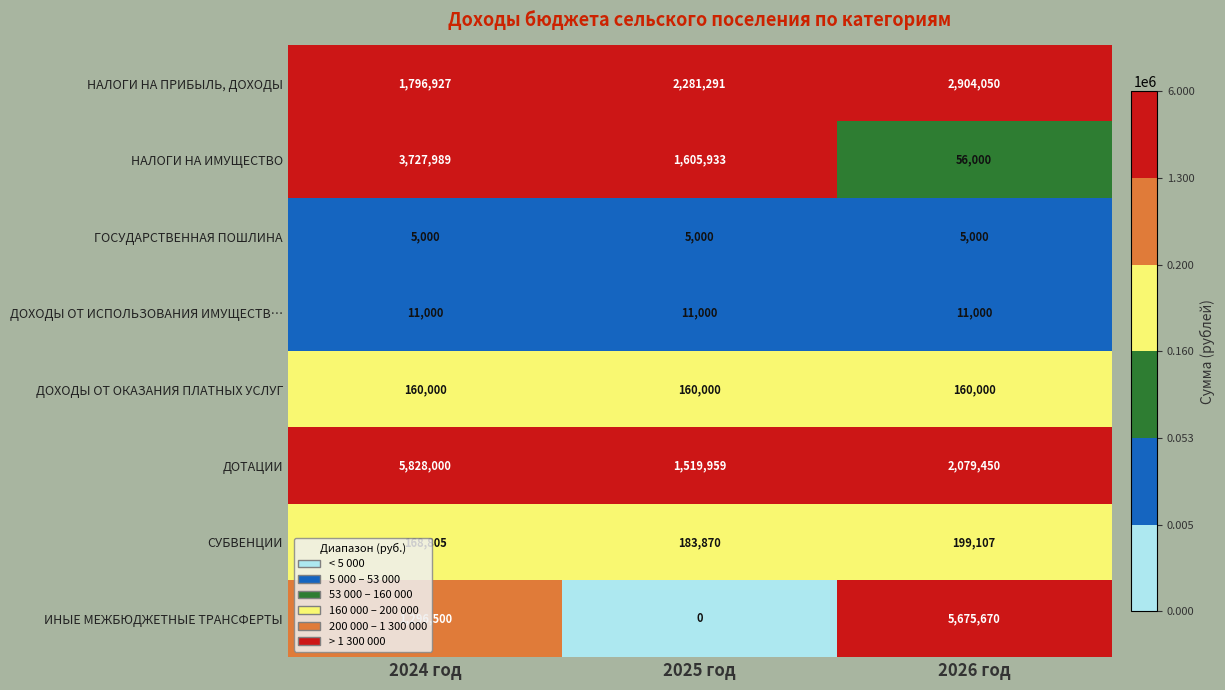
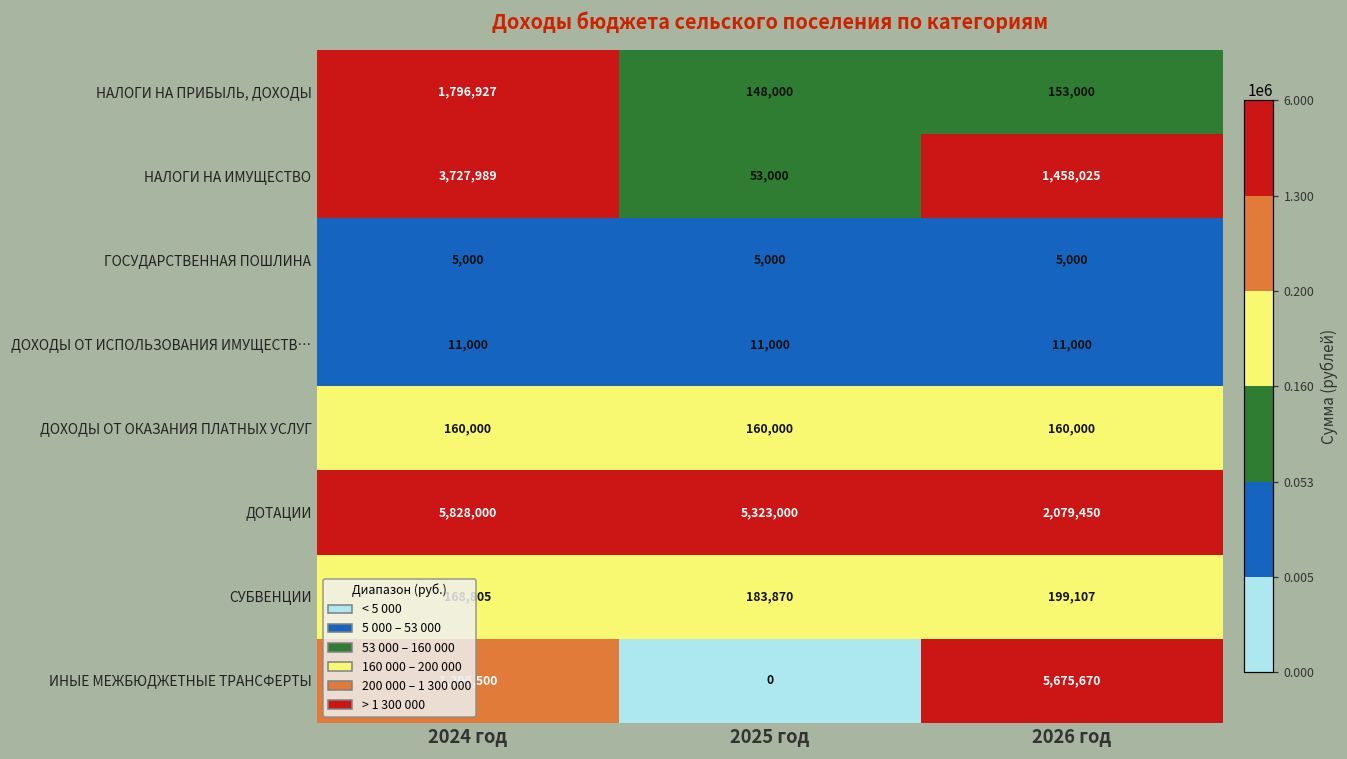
  {
    "НАЛОГИ НА ПРИБЫЛЬ, ДОХОДЫ": {
      "2024 год": "1,796,927",
-     "2025 год": "2,281,291",
-     "2026 год": "2,904,050"
+     "2025 год": "148,000",
+     "2026 год": "153,000"
    },
    "НАЛОГИ НА ИМУЩЕСТВО": {
      "2024 год": "3,727,989",
-     "2025 год": "1,605,933",
-     "2026 год": "56,000"
+     "2025 год": "53,000",
+     "2026 год": "1,458,025"
    },
    "ГОСУДАРСТВЕННАЯ ПОШЛИНА": {
      "2024 год": "5,000",
      "2025 год": "5,000",
      "2026 год": "5,000"
    },
    "ДОХОДЫ ОТ ИСПОЛЬЗОВАНИЯ ИМУЩЕСТВ…": {
      "2024 год": "11,000",
      "2025 год": "11,000",
      "2026 год": "11,000"
    },
    "ДОХОДЫ ОТ ОКАЗАНИЯ ПЛАТНЫХ УСЛУГ": {
      "2024 год": "160,000",
      "2025 год": "160,000",
      "2026 год": "160,000"
    },
    "ДОТАЦИИ": {
      "2024 год": "5,828,000",
-     "2025 год": "1,519,959",
+     "2025 год": "5,323,000",
      "2026 год": "2,079,450"
    },
    "СУБВЕНЦИИ": {
      "2025 год": "183,870",
      "2026 год": "199,107"
    },
    "ИНЫЕ МЕЖБЮДЖЕТНЫЕ ТРАНСФЕРТЫ": {
      "2025 год": "0",
      "2026 год": "5,675,670"
    }
  }
